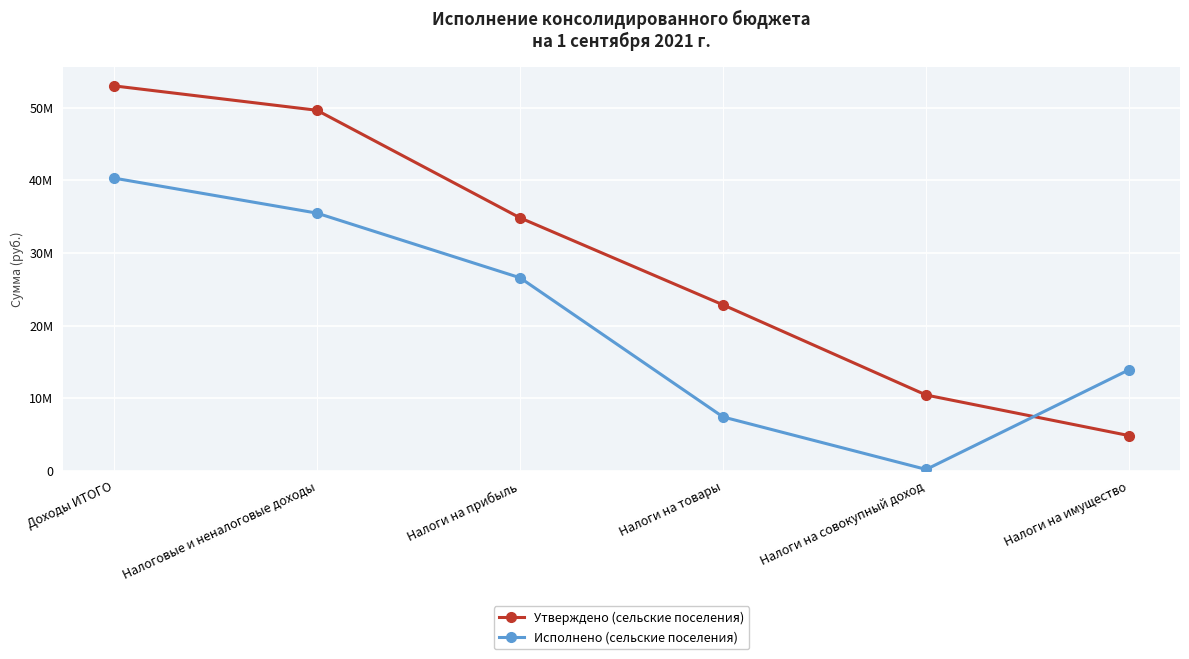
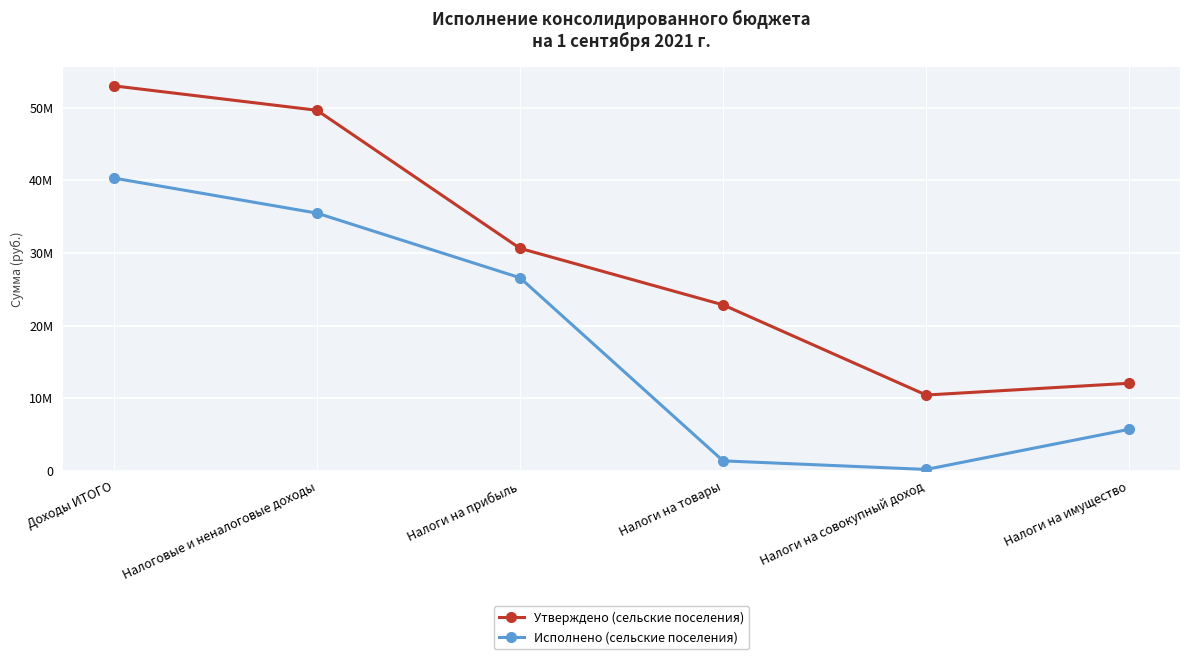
  {
    "Утверждено (сельские поселения)": {
      "Доходы ИТОГО": 53000000,
      "Налоговые и неналоговые доходы": 50000000,
-     "Налоги на прибыль": 35000000,
+     "Налоги на прибыль": 31000000,
      "Налоги на товары": 23000000,
      "Налоги на совокупный доход": 10000000,
-     "Налоги на имущество": 5000000
+     "Налоги на имущество": 12000000
    },
    "Исполнено (сельские поселения)": {
      "Доходы ИТОГО": 40000000,
      "Налоговые и неналоговые доходы": 35000000,
      "Налоги на прибыль": 27000000,
-     "Налоги на товары": 7000000,
+     "Налоги на товары": 1000000,
      "Налоги на совокупный доход": 0,
-     "Налоги на имущество": 14000000
+     "Налоги на имущество": 6000000
    }
  }
